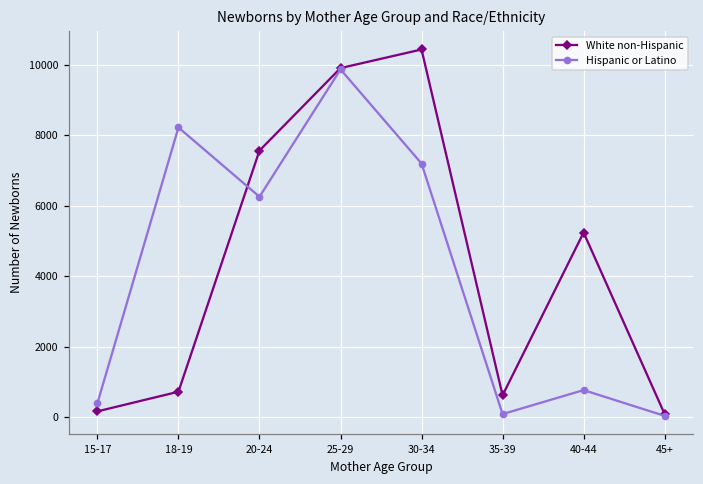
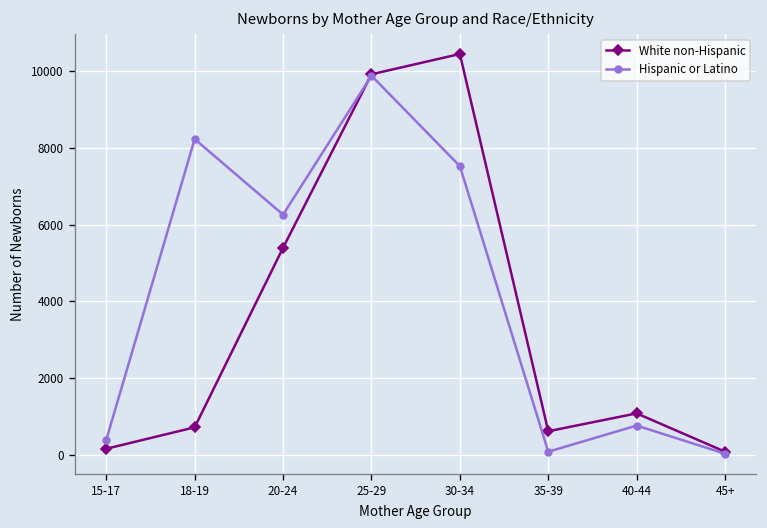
  {
    "White non-Hispanic": {
      "15-17": 200,
      "18-19": 700,
-     "20-24": 7600,
+     "20-24": 5400,
      "30-34": 10400,
      "35-39": 600,
-     "40-44": 5200
+     "40-44": 1100
    },
    "Hispanic or Latino": {
      "15-17": 400,
      "18-19": 8200,
      "20-24": 6300,
-     "30-34": 7200,
+     "30-34": 7500,
      "35-39": 100,
      "40-44": 800
    }
  }
